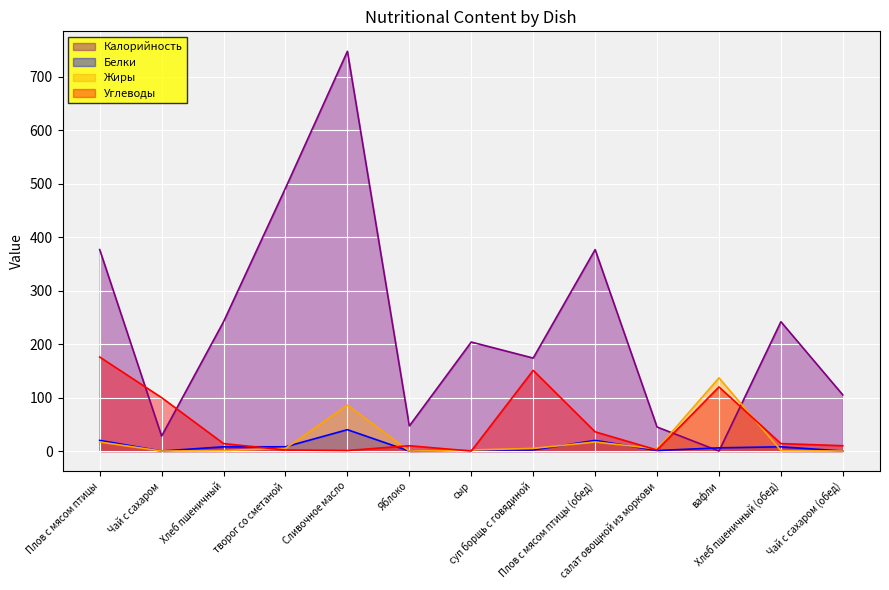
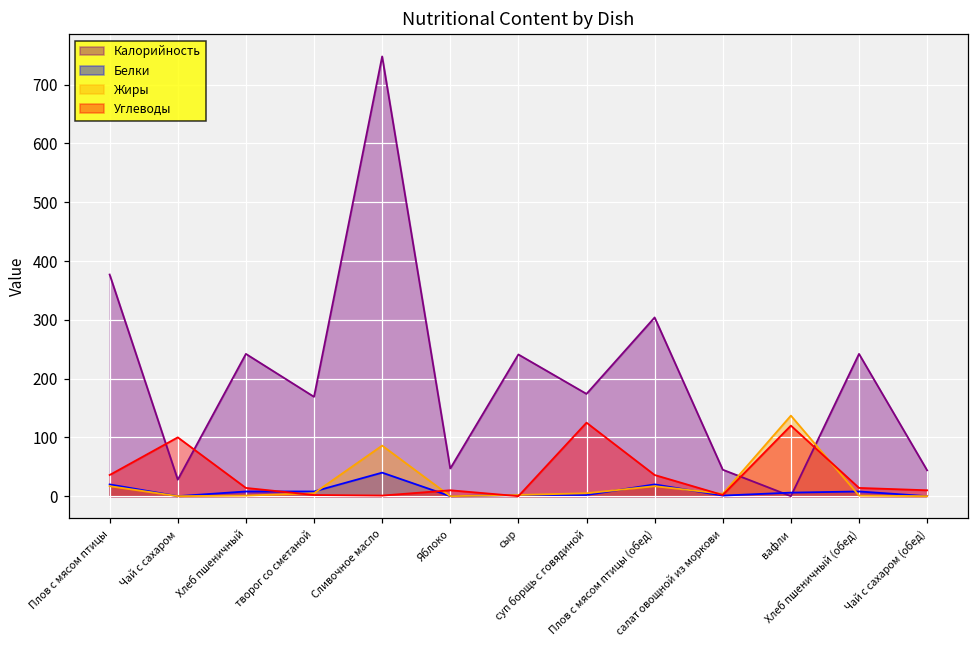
  {
    "Калорийность": {
      "Плов с мясом птицы": 380,
      "Чай с сахаром": 30,
      "Хлеб пшеничный": 240,
-     "творог со сметаной": 490,
+     "творог со сметаной": 170,
      "Сливочное масло": 750,
      "Яблоко": 50,
-     "сыр": 200,
+     "сыр": 240,
      "суп борщь с говядиной": 170,
-     "Плов с мясом птицы (обед)": 380,
+     "Плов с мясом птицы (обед)": 300,
      "салат овощной из моркови": 50,
      "вафли": 0,
      "Хлеб пшеничный (обед)": 240,
-     "Чай с сахаром (обед)": 110
+     "Чай с сахаром (обед)": 40
    },
    "Белки": {
      "Хлеб пшеничный": 10,
      "Сливочное масло": 40,
      "вафли": 10,
      "Хлеб пшеничный (обед)": 10
    },
    "Жиры": {
      "Хлеб пшеничный": 0,
      "Сливочное масло": 90,
      "вафли": 140,
      "Хлеб пшеничный (обед)": 0
    },
    "Углеводы": {
-     "Плов с мясом птицы": 180,
+     "Плов с мясом птицы": 40,
      "Чай с сахаром": 100,
      "Хлеб пшеничный": 10,
      "Сливочное масло": 0,
      "Яблоко": 10,
-     "суп борщь с говядиной": 150,
+     "суп борщь с говядиной": 130,
      "Плов с мясом птицы (обед)": 40,
      "вафли": 120,
      "Хлеб пшеничный (обед)": 10,
      "Чай с сахаром (обед)": 10
    }
  }
